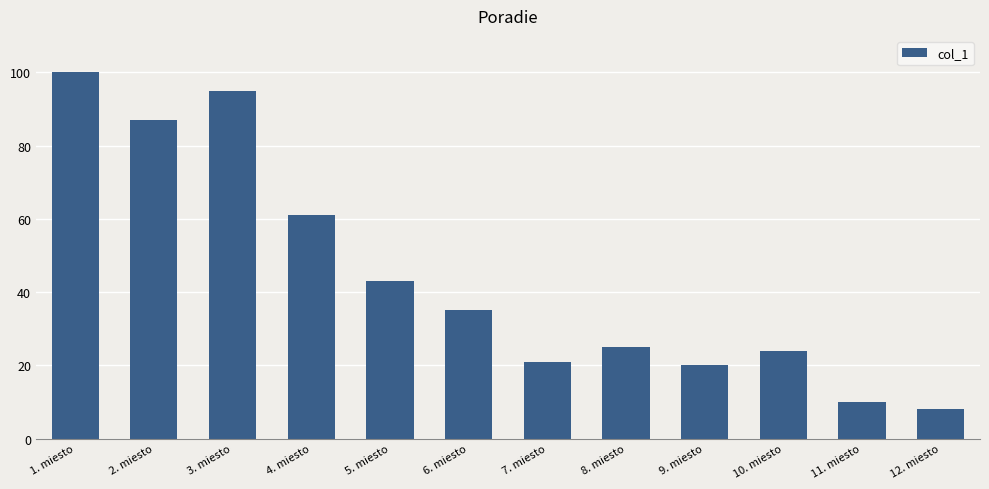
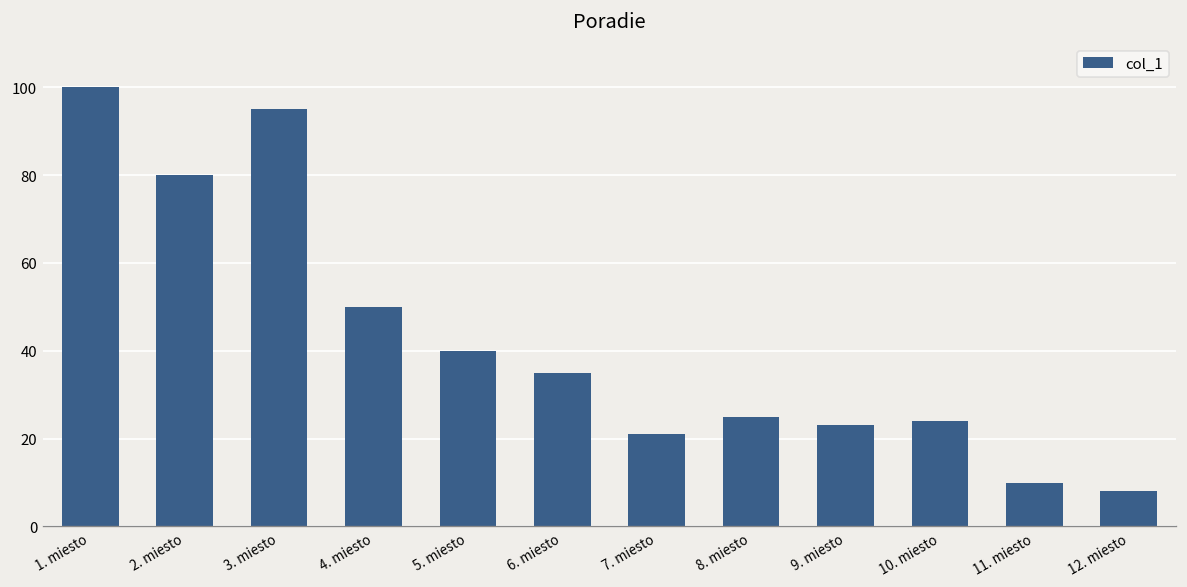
  {
    "1. miesto": 100,
-   "2. miesto": 87,
+   "2. miesto": 80,
    "3. miesto": 95,
-   "4. miesto": 61,
-   "5. miesto": 43,
+   "4. miesto": 50,
+   "5. miesto": 40,
    "6. miesto": 35,
    "7. miesto": 21,
    "8. miesto": 25,
-   "9. miesto": 20,
+   "9. miesto": 23,
    "10. miesto": 24,
    "11. miesto": 10,
    "12. miesto": 8
  }
